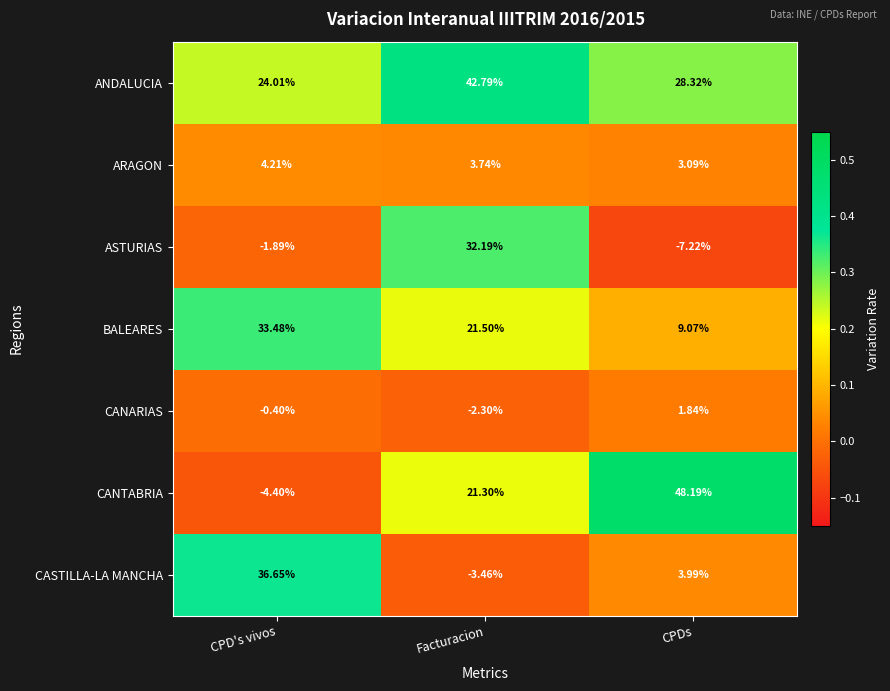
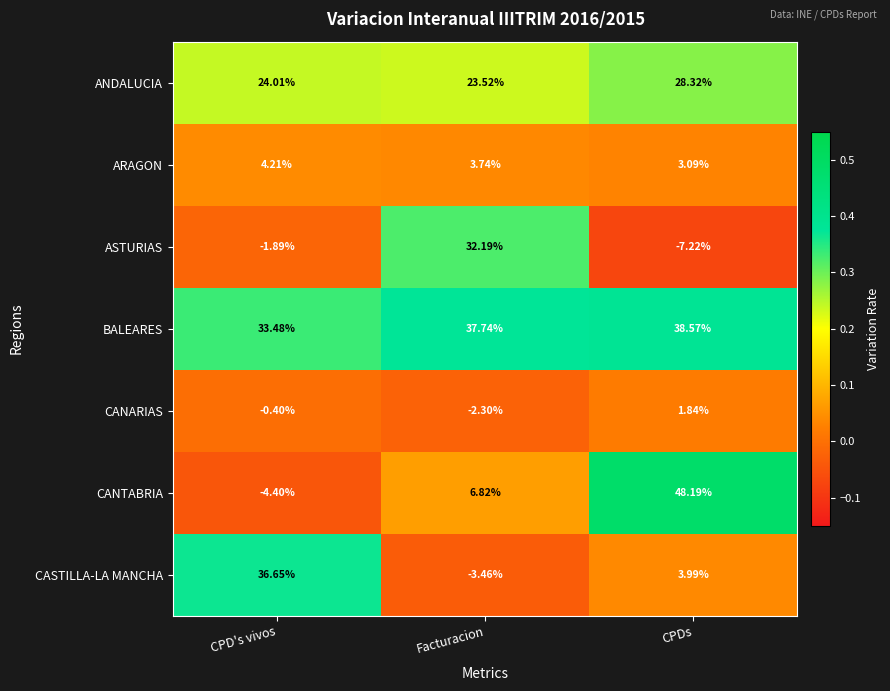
  {
    "ANDALUCIA": {
      "CPD's vivos": "24.01%",
-     "Facturacion": "42.79%",
+     "Facturacion": "23.52%",
      "CPDs": "28.32%"
    },
    "ARAGON": {
      "CPD's vivos": "4.21%",
      "Facturacion": "3.74%",
      "CPDs": "3.09%"
    },
    "ASTURIAS": {
      "CPD's vivos": "-1.89%",
      "Facturacion": "32.19%",
      "CPDs": "-7.22%"
    },
    "BALEARES": {
      "CPD's vivos": "33.48%",
-     "Facturacion": "21.50%",
-     "CPDs": "9.07%"
+     "Facturacion": "37.74%",
+     "CPDs": "38.57%"
    },
    "CANARIAS": {
      "CPD's vivos": "-0.40%",
      "Facturacion": "-2.30%",
      "CPDs": "1.84%"
    },
    "CANTABRIA": {
      "CPD's vivos": "-4.40%",
-     "Facturacion": "21.30%",
+     "Facturacion": "6.82%",
      "CPDs": "48.19%"
    },
    "CASTILLA-LA MANCHA": {
      "CPD's vivos": "36.65%",
      "Facturacion": "-3.46%",
      "CPDs": "3.99%"
    }
  }
